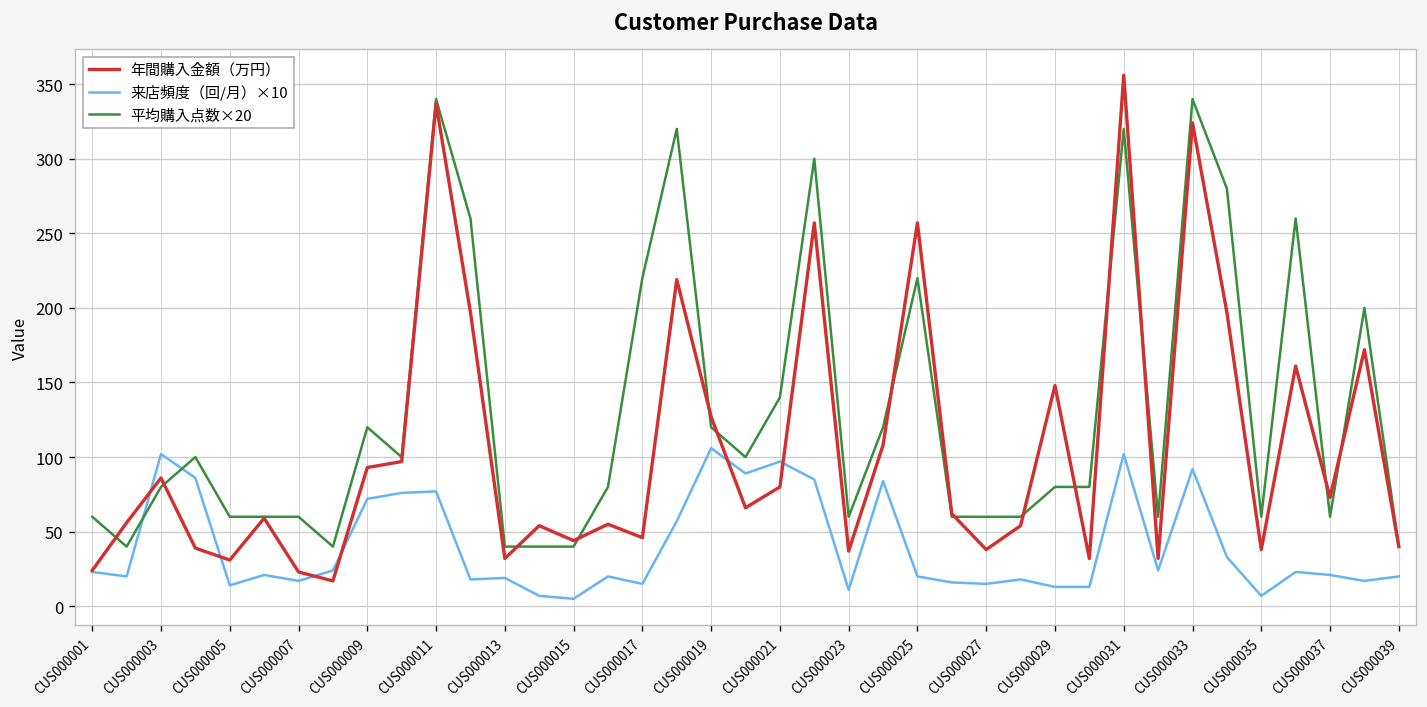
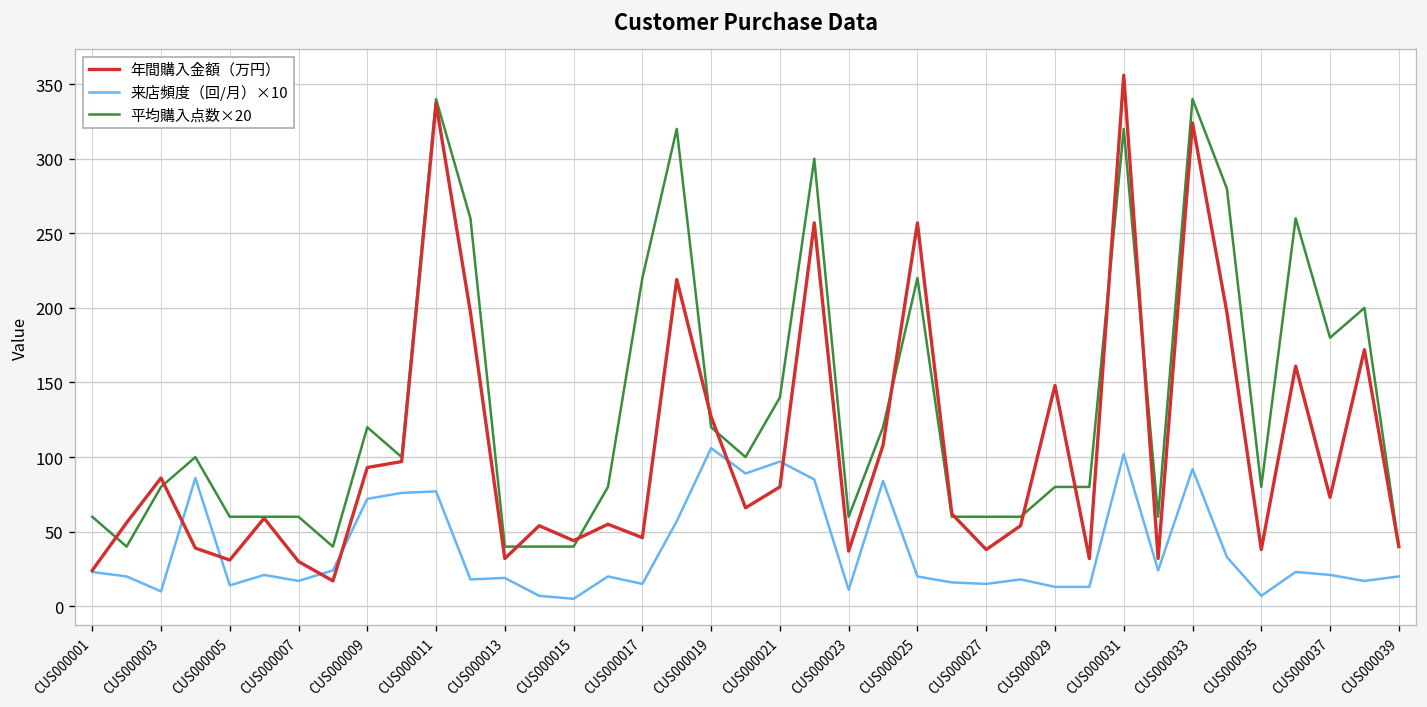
  {
    "年間購入金額（万円）": {
      "CUS000003": 86,
      "CUS000005": 31,
-     "CUS000007": 23,
+     "CUS000007": 30,
      "CUS000009": 93,
      "CUS000011": 337,
      "CUS000013": 32,
      "CUS000015": 44,
      "CUS000017": 46,
      "CUS000019": 127,
      "CUS000021": 80,
      "CUS000023": 37,
      "CUS000025": 257,
      "CUS000027": 38,
      "CUS000029": 148,
      "CUS000031": 356,
      "CUS000033": 324,
      "CUS000035": 38,
      "CUS000037": 73
    },
    "来店頻度（回/月）×10": {
-     "CUS000003": 102,
+     "CUS000003": 10,
      "CUS000005": 14,
      "CUS000007": 17,
      "CUS000009": 72,
      "CUS000011": 77,
      "CUS000013": 19,
      "CUS000015": 5,
      "CUS000017": 15,
      "CUS000019": 106,
      "CUS000021": 97,
      "CUS000023": 11,
      "CUS000025": 20,
      "CUS000027": 15,
      "CUS000029": 13,
      "CUS000031": 102,
      "CUS000033": 92,
      "CUS000035": 7,
      "CUS000037": 21,
      "CUS000039": 20
    },
    "平均購入点数×20": {
      "CUS000001": 60,
      "CUS000003": 80,
      "CUS000005": 60,
      "CUS000007": 60,
      "CUS000009": 120,
      "CUS000011": 340,
      "CUS000013": 40,
      "CUS000015": 40,
      "CUS000017": 220,
      "CUS000019": 120,
      "CUS000021": 140,
      "CUS000023": 60,
      "CUS000025": 220,
      "CUS000027": 60,
      "CUS000029": 80,
      "CUS000031": 320,
      "CUS000033": 340,
-     "CUS000035": 60,
-     "CUS000037": 60
+     "CUS000035": 80,
+     "CUS000037": 180
    }
  }
